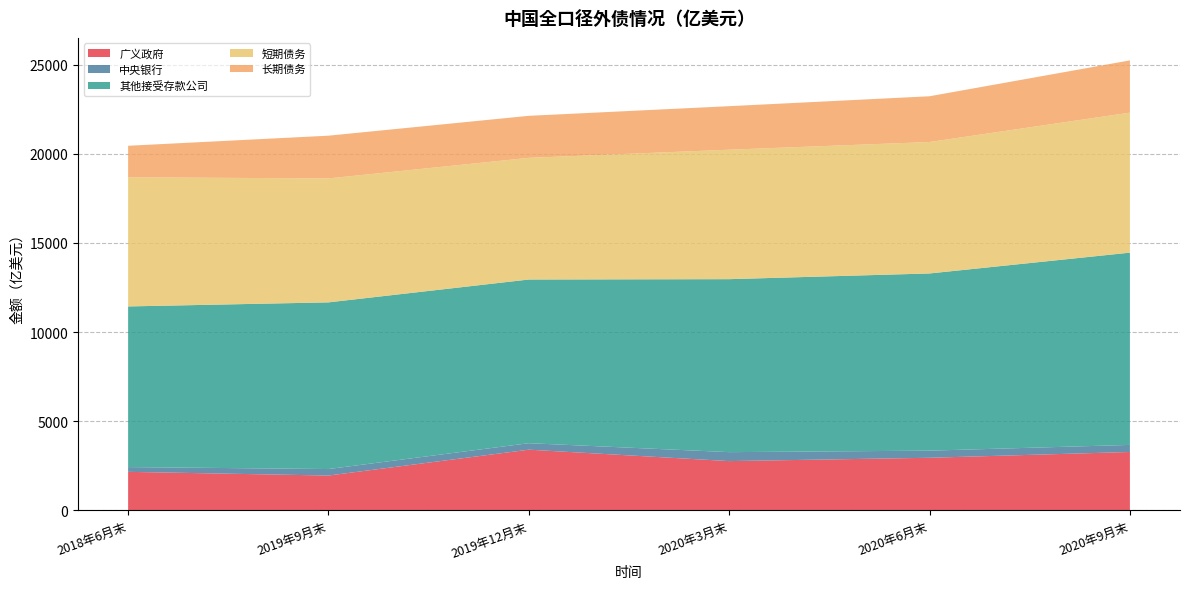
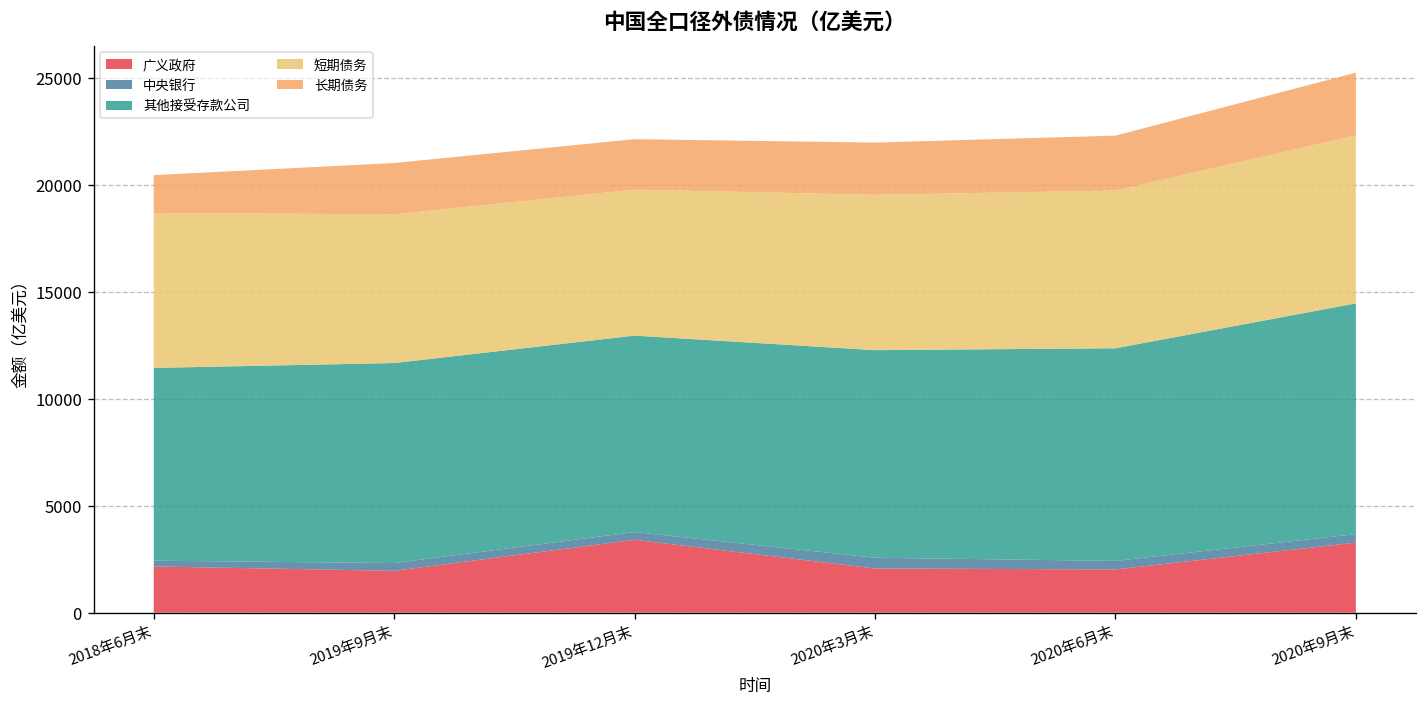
  {
    "广义政府": {
      "2018年6月末": 2200,
      "2019年9月末": 2000,
      "2019年12月末": 3400,
-     "2020年3月末": 2800,
-     "2020年6月末": 2900,
+     "2020年3月末": 2100,
+     "2020年6月末": 2000,
      "2020年9月末": 3300
    }
  }
